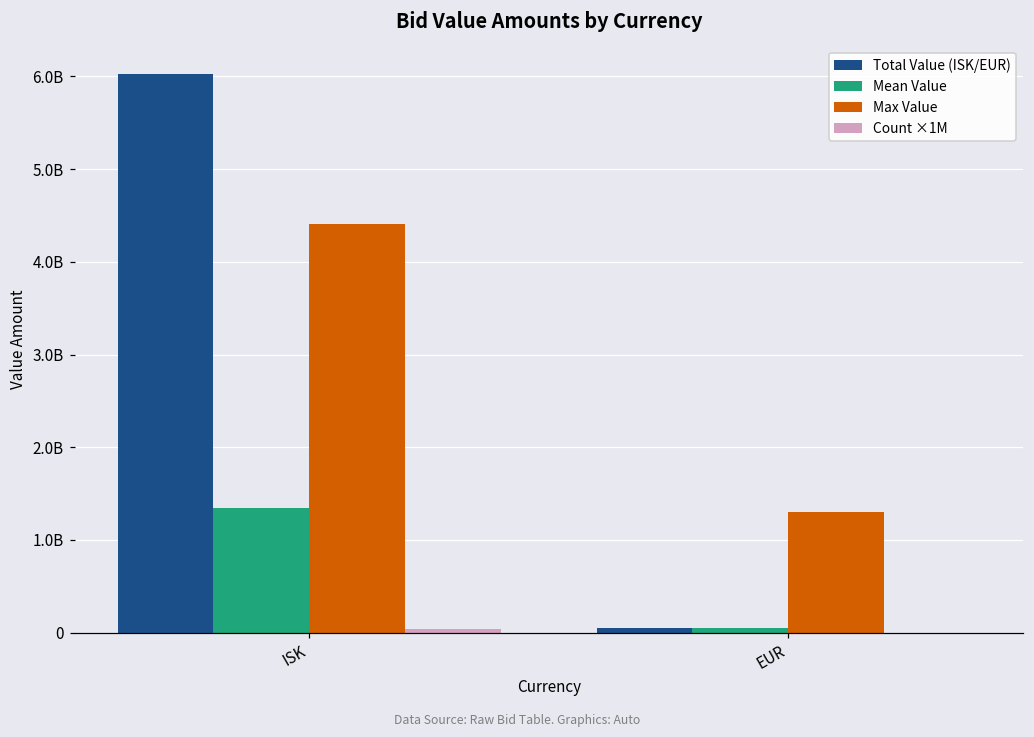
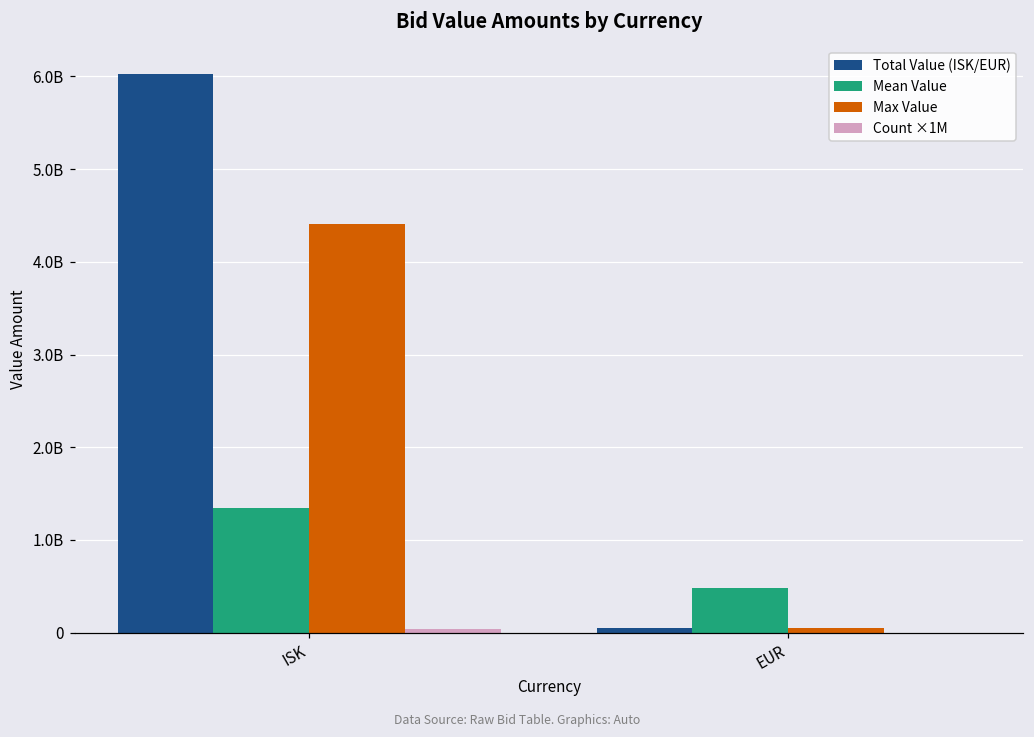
  {
    "Total Value (ISK/EUR)": {
      "ISK": 6000000000,
      "EUR": 0
    },
    "Mean Value": {
      "ISK": 1300000000,
-     "EUR": 0
+     "EUR": 500000000
    },
    "Max Value": {
      "ISK": 4400000000,
-     "EUR": 1300000000
+     "EUR": 0
    },
    "Count ×1M": {
      "ISK": 0
    }
  }
